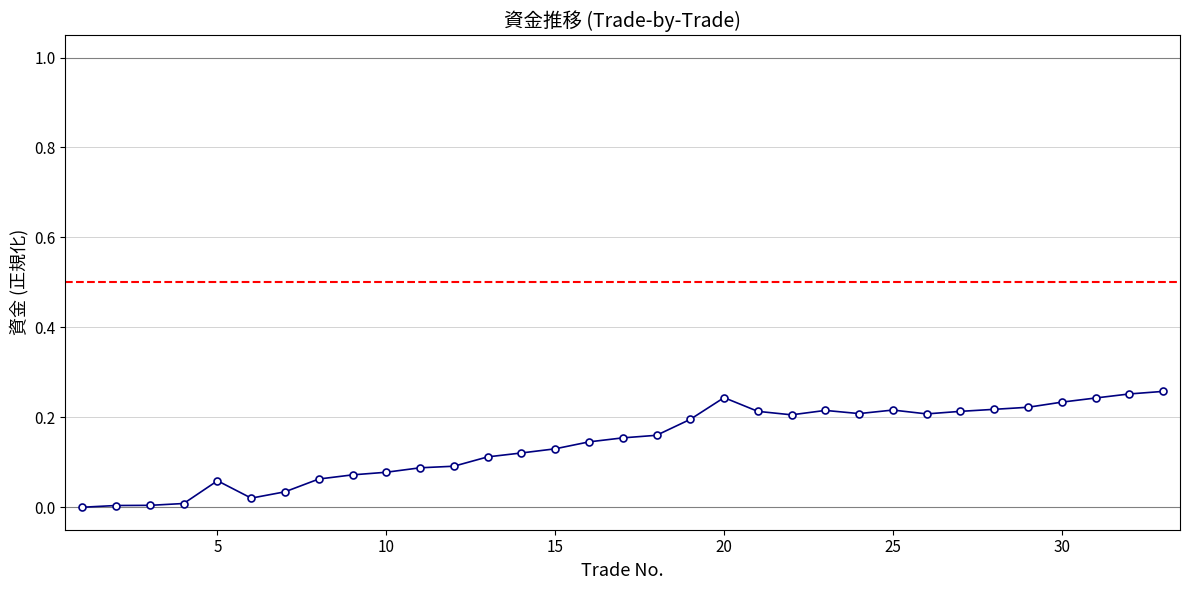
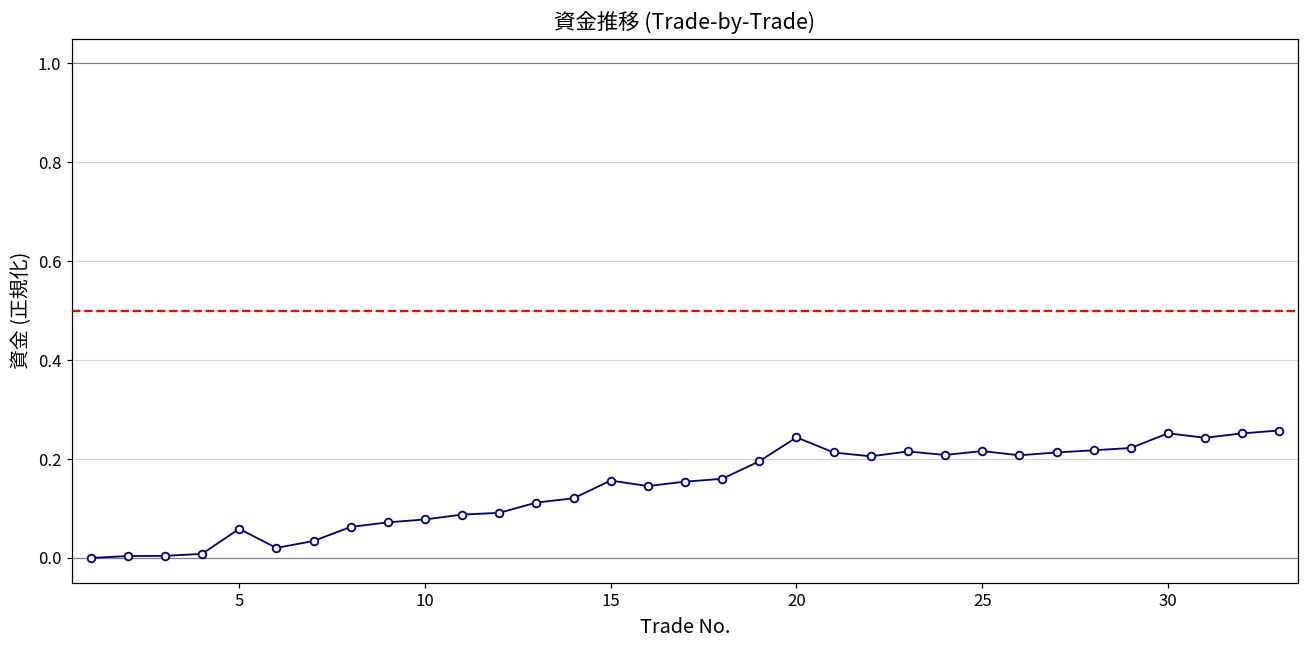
  {
    "5": 0.06,
    "10": 0.08,
-   "15": 0.13,
+   "15": 0.16,
    "20": 0.24,
    "25": 0.22,
-   "30": 0.23
+   "30": 0.25
  }
